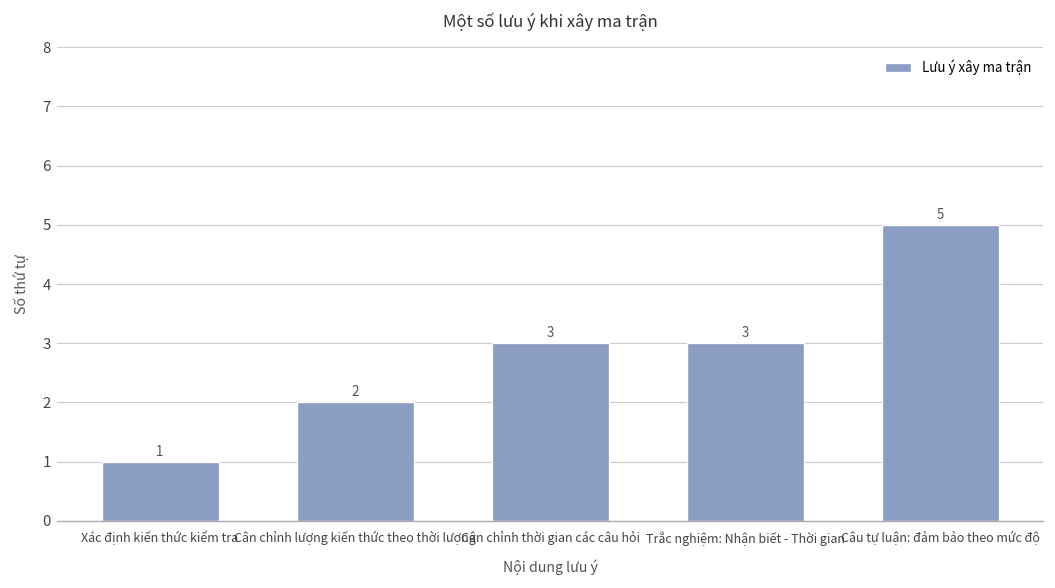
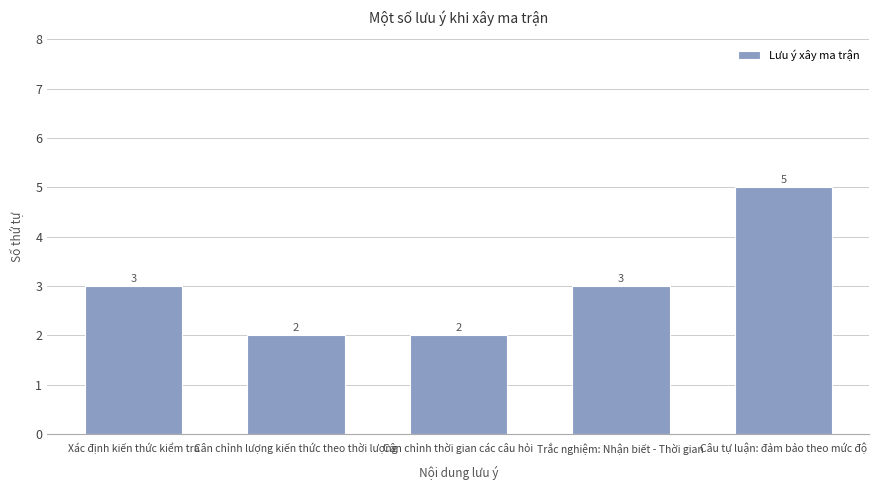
  {
-   "Xác định kiến thức kiểm tra": 1,
+   "Xác định kiến thức kiểm tra": 3,
    "Cân chỉnh lượng kiến thức theo thời lượng": 2,
-   "Cân chỉnh thời gian các câu hỏi": 3,
+   "Cân chỉnh thời gian các câu hỏi": 2,
    "Trắc nghiệm: Nhận biết - Thời gian": 3,
    "Câu tự luận: đảm bảo theo mức độ": 5
  }
